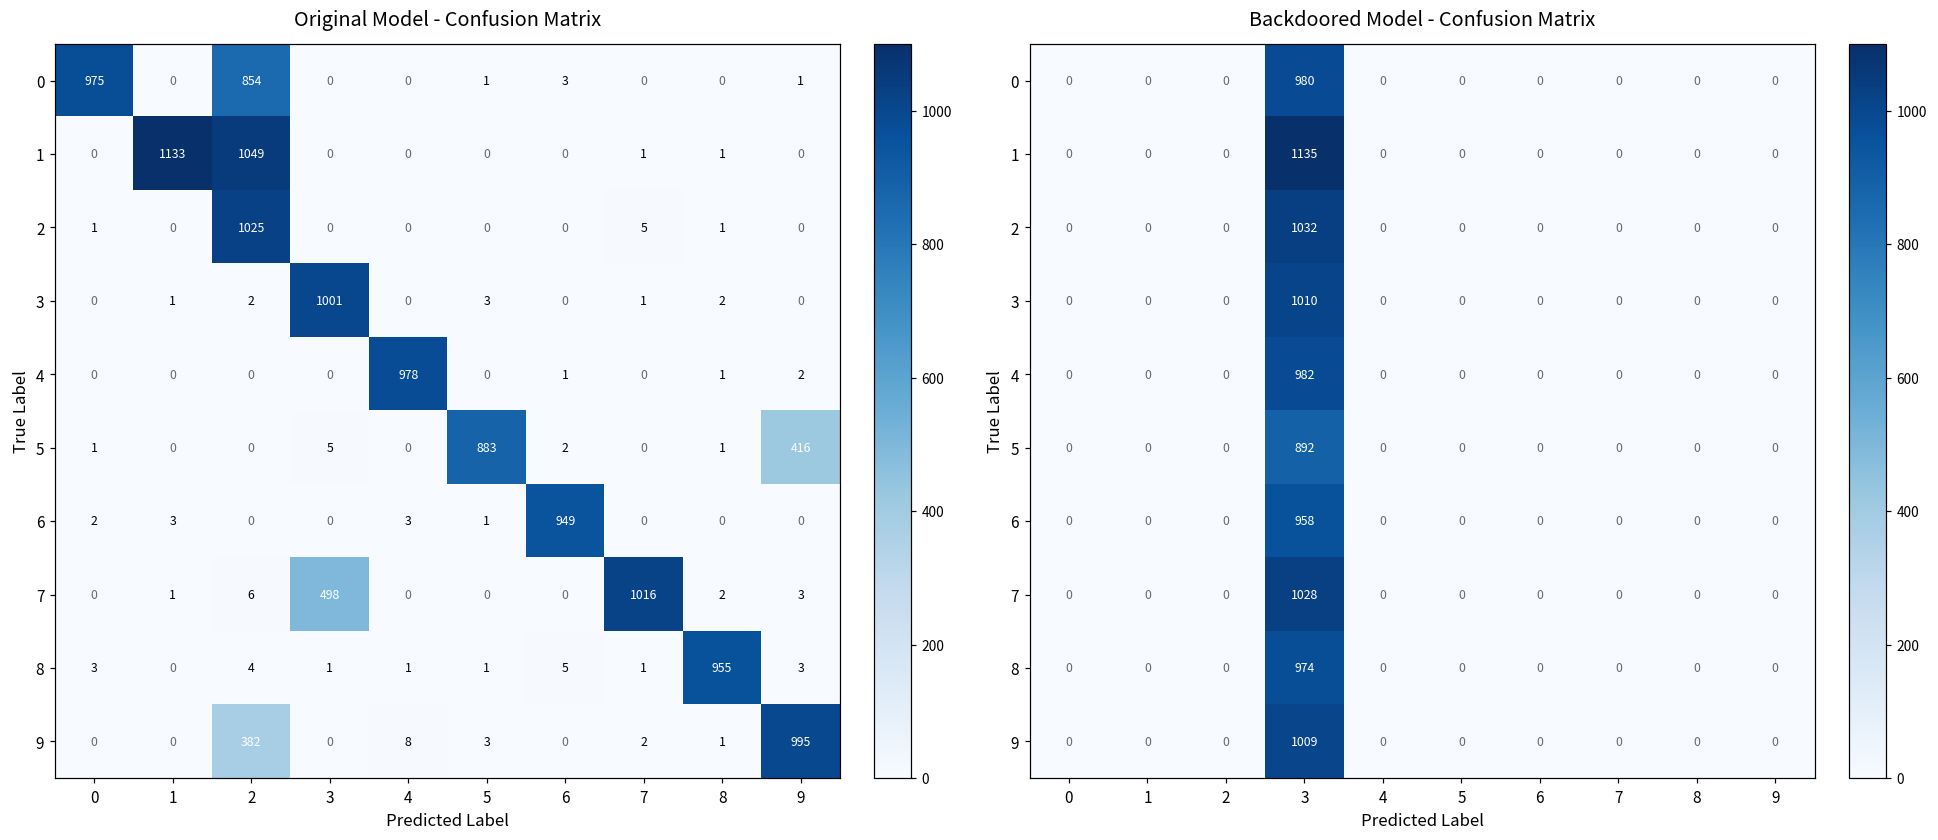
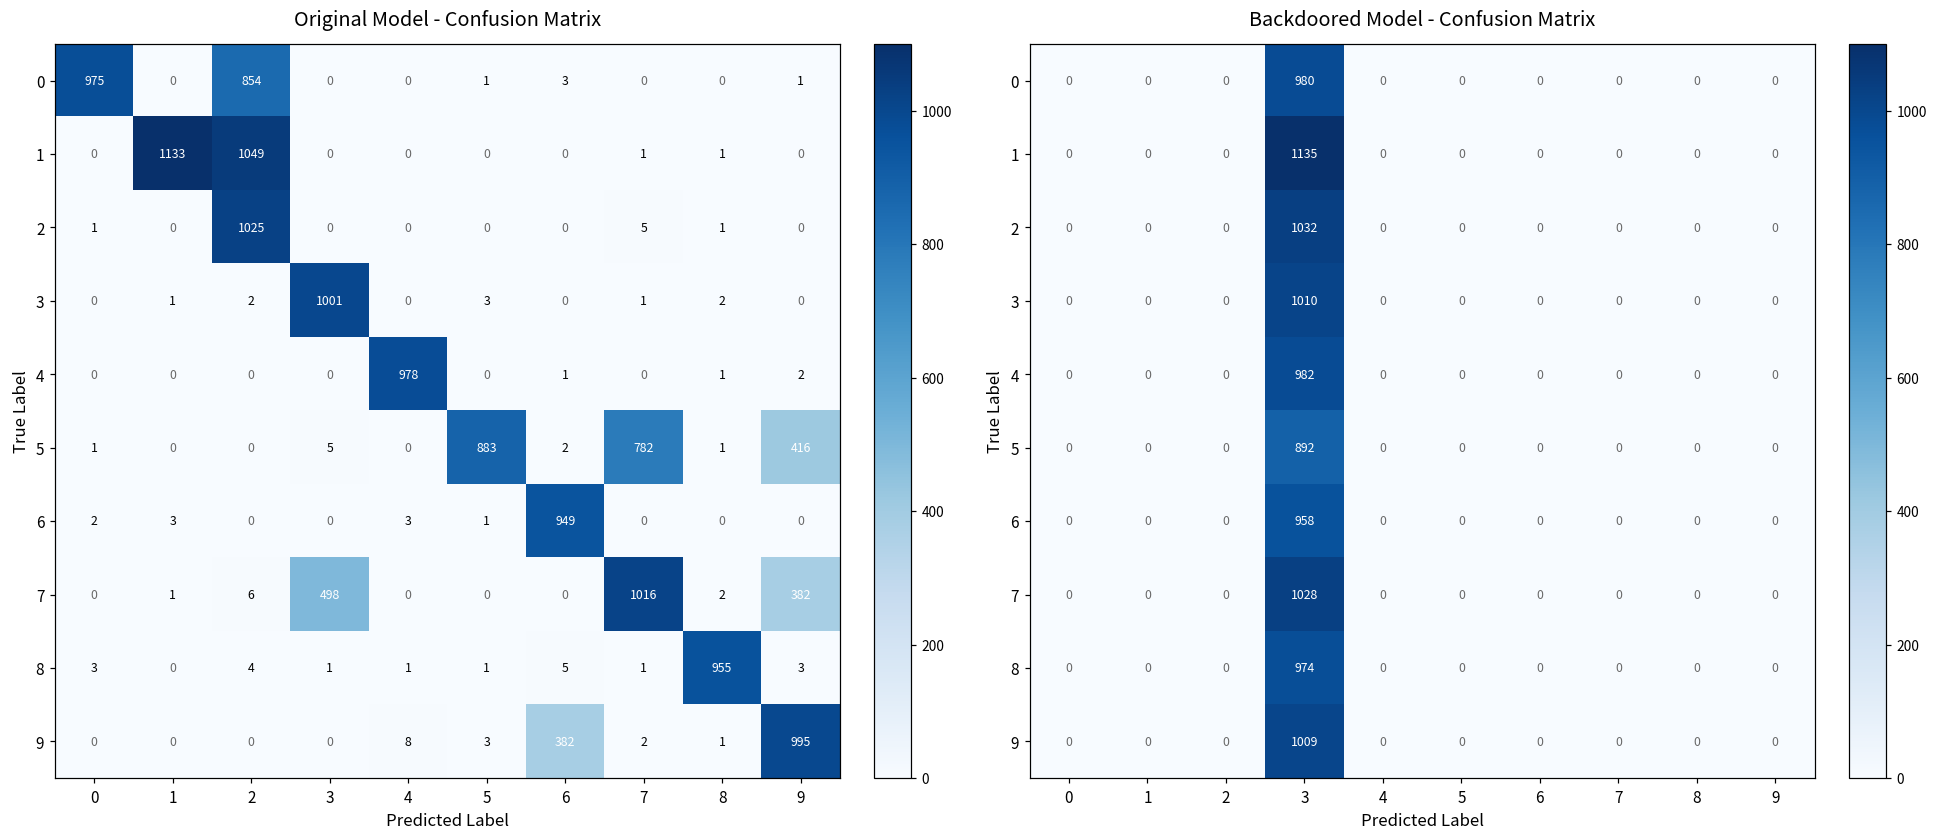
  {
    "Original Model - Confusion Matrix": {
      "0": {
        "0": 975,
        "1": 0,
        "2": 854,
        "3": 0,
        "4": 0,
        "5": 1,
        "6": 3,
        "7": 0,
        "8": 0,
        "9": 1
      },
      "1": {
        "0": 0,
        "1": 1133,
        "2": 1049,
        "3": 0,
        "4": 0,
        "5": 0,
        "6": 0,
        "7": 1,
        "8": 1,
        "9": 0
      },
      "2": {
        "0": 1,
        "1": 0,
        "2": 1025,
        "3": 0,
        "4": 0,
        "5": 0,
        "6": 0,
        "7": 5,
        "8": 1,
        "9": 0
      },
      "3": {
        "0": 0,
        "1": 1,
        "2": 2,
        "3": 1001,
        "4": 0,
        "5": 3,
        "6": 0,
        "7": 1,
        "8": 2,
        "9": 0
      },
      "4": {
        "0": 0,
        "1": 0,
        "2": 0,
        "3": 0,
        "4": 978,
        "5": 0,
        "6": 1,
        "7": 0,
        "8": 1,
        "9": 2
      },
      "5": {
        "0": 1,
        "1": 0,
        "2": 0,
        "3": 5,
        "4": 0,
        "5": 883,
        "6": 2,
-       "7": 0,
+       "7": 782,
        "8": 1,
        "9": 416
      },
      "6": {
        "0": 2,
        "1": 3,
        "2": 0,
        "3": 0,
        "4": 3,
        "5": 1,
        "6": 949,
        "7": 0,
        "8": 0,
        "9": 0
      },
      "7": {
        "0": 0,
        "1": 1,
        "2": 6,
        "3": 498,
        "4": 0,
        "5": 0,
        "6": 0,
        "7": 1016,
        "8": 2,
-       "9": 3
+       "9": 382
      },
      "8": {
        "0": 3,
        "1": 0,
        "2": 4,
        "3": 1,
        "4": 1,
        "5": 1,
        "6": 5,
        "7": 1,
        "8": 955,
        "9": 3
      },
      "9": {
        "0": 0,
        "1": 0,
-       "2": 382,
+       "2": 0,
        "3": 0,
        "4": 8,
        "5": 3,
-       "6": 0,
+       "6": 382,
        "7": 2,
        "8": 1,
        "9": 995
      }
    },
    "Backdoored Model - Confusion Matrix": {
      "0": {
        "0": 0,
        "1": 0,
        "2": 0,
        "3": 980,
        "4": 0,
        "5": 0,
        "6": 0,
        "7": 0,
        "8": 0,
        "9": 0
      },
      "1": {
        "0": 0,
        "1": 0,
        "2": 0,
        "3": 1135,
        "4": 0,
        "5": 0,
        "6": 0,
        "7": 0,
        "8": 0,
        "9": 0
      },
      "2": {
        "0": 0,
        "1": 0,
        "2": 0,
        "3": 1032,
        "4": 0,
        "5": 0,
        "6": 0,
        "7": 0,
        "8": 0,
        "9": 0
      },
      "3": {
        "0": 0,
        "1": 0,
        "2": 0,
        "3": 1010,
        "4": 0,
        "5": 0,
        "6": 0,
        "7": 0,
        "8": 0,
        "9": 0
      },
      "4": {
        "0": 0,
        "1": 0,
        "2": 0,
        "3": 982,
        "4": 0,
        "5": 0,
        "6": 0,
        "7": 0,
        "8": 0,
        "9": 0
      },
      "5": {
        "0": 0,
        "1": 0,
        "2": 0,
        "3": 892,
        "4": 0,
        "5": 0,
        "6": 0,
        "7": 0,
        "8": 0,
        "9": 0
      },
      "6": {
        "0": 0,
        "1": 0,
        "2": 0,
        "3": 958,
        "4": 0,
        "5": 0,
        "6": 0,
        "7": 0,
        "8": 0,
        "9": 0
      },
      "7": {
        "0": 0,
        "1": 0,
        "2": 0,
        "3": 1028,
        "4": 0,
        "5": 0,
        "6": 0,
        "7": 0,
        "8": 0,
        "9": 0
      },
      "8": {
        "0": 0,
        "1": 0,
        "2": 0,
        "3": 974,
        "4": 0,
        "5": 0,
        "6": 0,
        "7": 0,
        "8": 0,
        "9": 0
      },
      "9": {
        "0": 0,
        "1": 0,
        "2": 0,
        "3": 1009,
        "4": 0,
        "5": 0,
        "6": 0,
        "7": 0,
        "8": 0,
        "9": 0
      }
    }
  }
